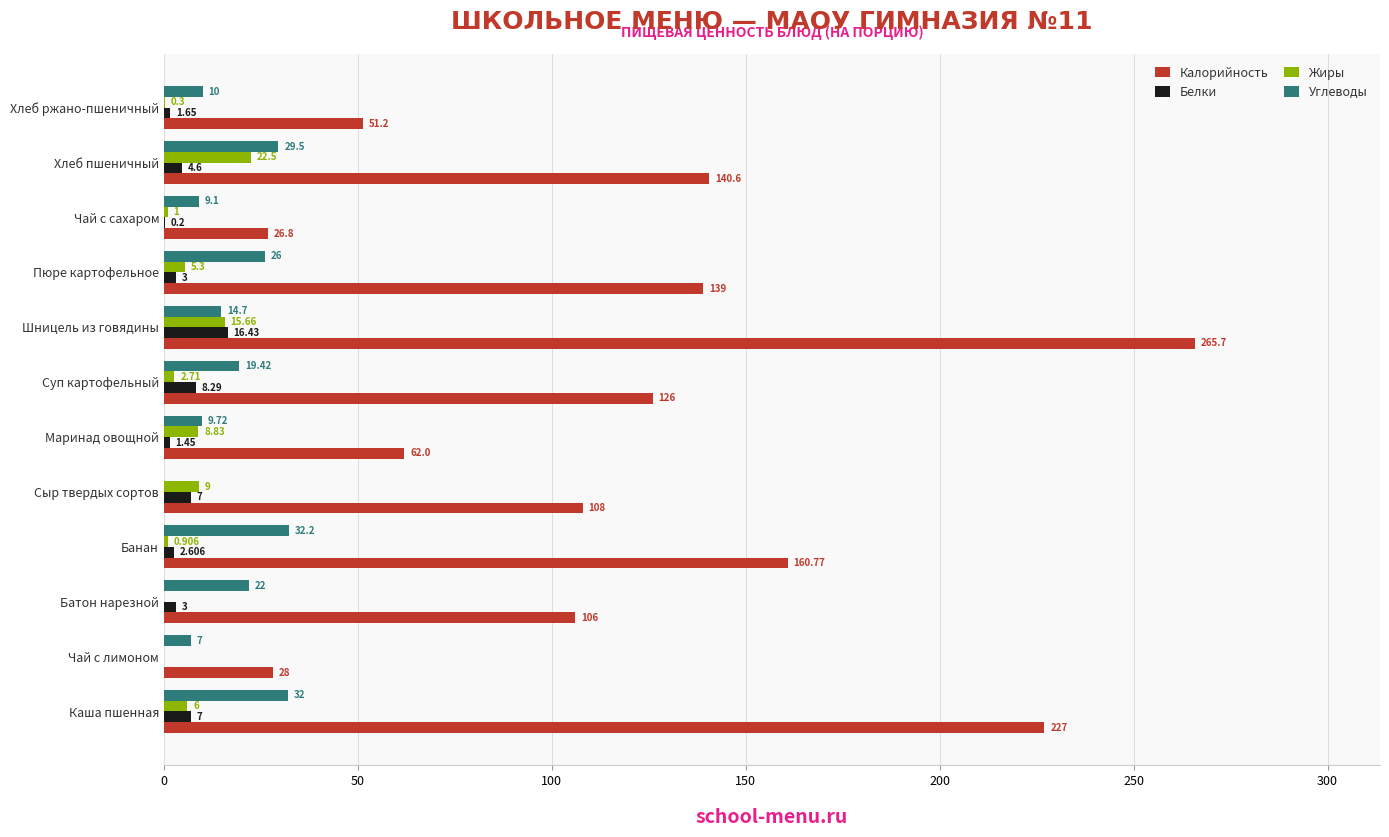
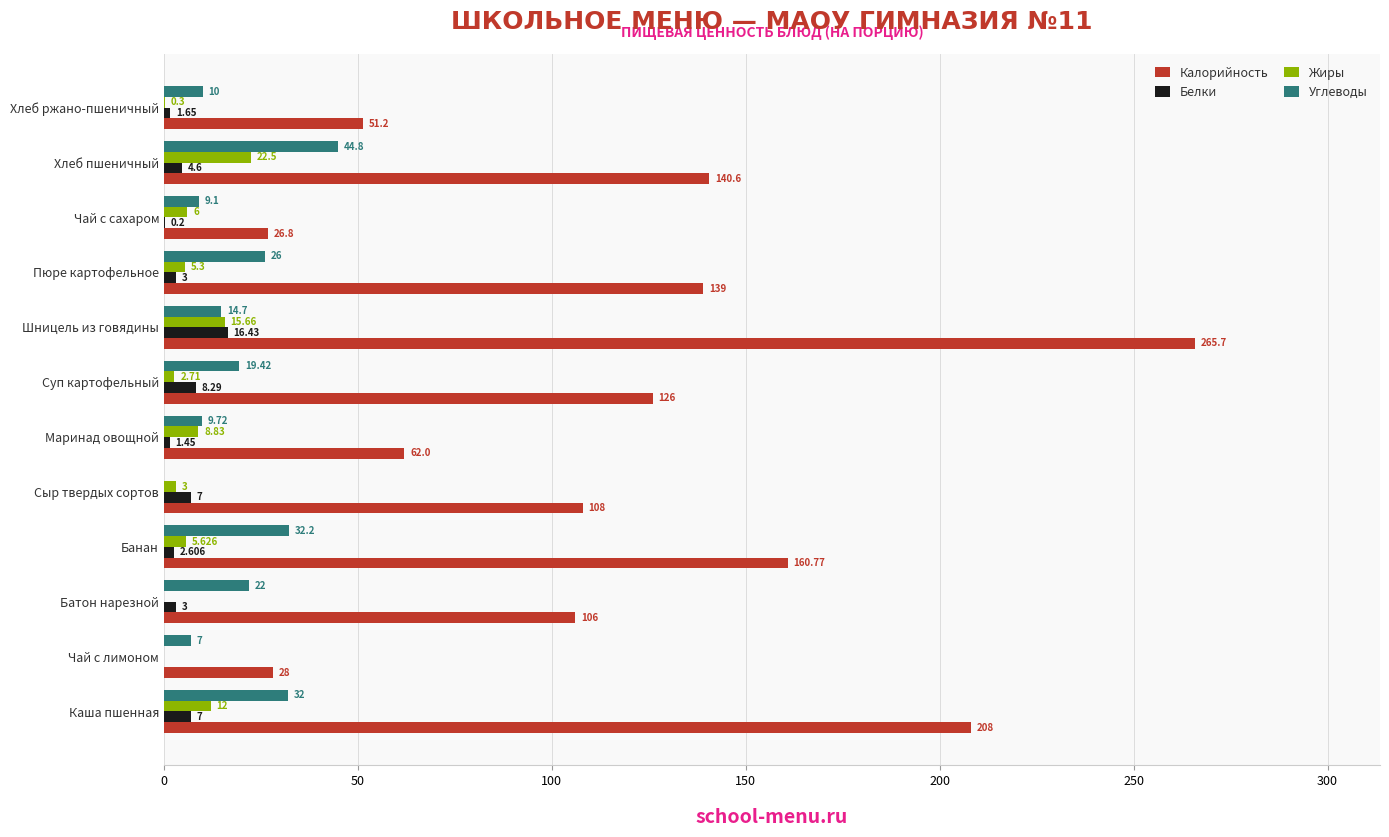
  {
    "Калорийность": {
      "Хлеб ржано-пшеничный": 51.2,
      "Хлеб пшеничный": 140.6,
      "Чай с сахаром": 26.8,
      "Пюре картофельное": 139,
      "Шницель из говядины": 265.7,
      "Суп картофельный": 126,
      "Маринад овощной": 62.0,
      "Сыр твердых сортов": 108,
      "Банан": 160.77,
      "Батон нарезной": 106,
      "Чай с лимоном": 28,
-     "Каша пшенная": 227
+     "Каша пшенная": 208
    },
    "Белки": {
      "Хлеб ржано-пшеничный": 1.65,
      "Хлеб пшеничный": 4.6,
      "Чай с сахаром": 0.2,
      "Пюре картофельное": 3,
      "Шницель из говядины": 16.43,
      "Суп картофельный": 8.29,
      "Маринад овощной": 1.45,
      "Сыр твердых сортов": 7,
      "Банан": 2.606,
      "Батон нарезной": 3,
      "Каша пшенная": 7
    },
    "Жиры": {
      "Хлеб ржано-пшеничный": 0.3,
      "Хлеб пшеничный": 22.5,
-     "Чай с сахаром": 1,
+     "Чай с сахаром": 6,
      "Пюре картофельное": 5.3,
      "Шницель из говядины": 15.66,
      "Суп картофельный": 2.71,
      "Маринад овощной": 8.83,
-     "Сыр твердых сортов": 9,
-     "Банан": 0.906,
-     "Каша пшенная": 6
+     "Сыр твердых сортов": 3,
+     "Банан": 5.626,
+     "Каша пшенная": 12
    },
    "Углеводы": {
      "Хлеб ржано-пшеничный": 10,
-     "Хлеб пшеничный": 29.5,
+     "Хлеб пшеничный": 44.8,
      "Чай с сахаром": 9.1,
      "Пюре картофельное": 26,
      "Шницель из говядины": 14.7,
      "Суп картофельный": 19.42,
      "Маринад овощной": 9.72,
      "Банан": 32.2,
      "Батон нарезной": 22,
      "Чай с лимоном": 7,
      "Каша пшенная": 32
    }
  }
